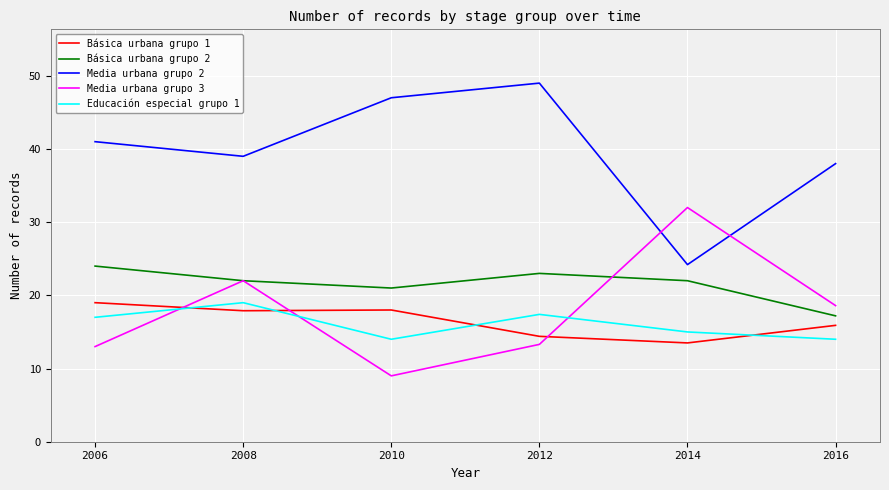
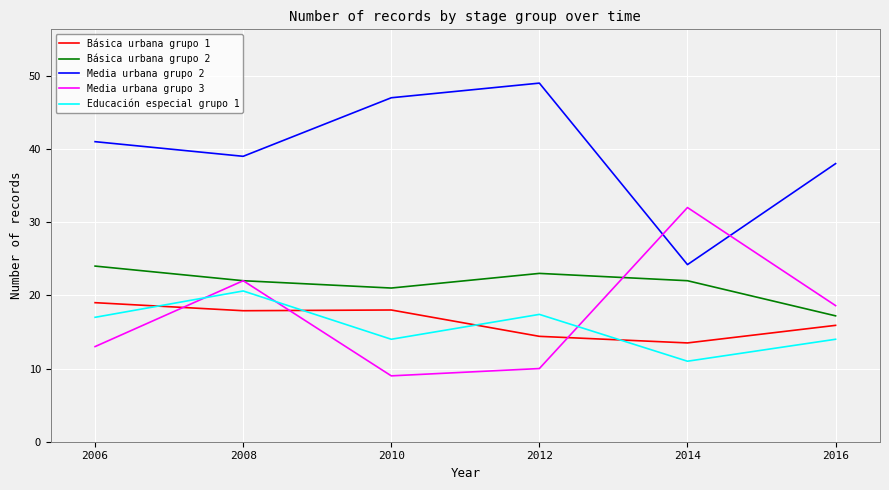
  {
    "Básica urbana grupo 1": {
      "2006": 19,
      "2008": 18,
      "2010": 18,
      "2012": 14,
      "2014": 14,
      "2016": 16
    },
    "Básica urbana grupo 2": {
      "2006": 24,
      "2010": 21,
      "2012": 23,
      "2014": 22,
      "2016": 17
    },
    "Media urbana grupo 2": {
      "2006": 41,
      "2008": 39,
      "2010": 47,
      "2012": 49,
      "2014": 24,
      "2016": 38
    },
    "Media urbana grupo 3": {
      "2006": 13,
      "2010": 9,
-     "2012": 13,
+     "2012": 10,
      "2014": 32,
      "2016": 19
    },
    "Educación especial grupo 1": {
      "2006": 17,
-     "2008": 19,
+     "2008": 21,
      "2010": 14,
      "2012": 17,
-     "2014": 15,
+     "2014": 11,
      "2016": 14
    }
  }
